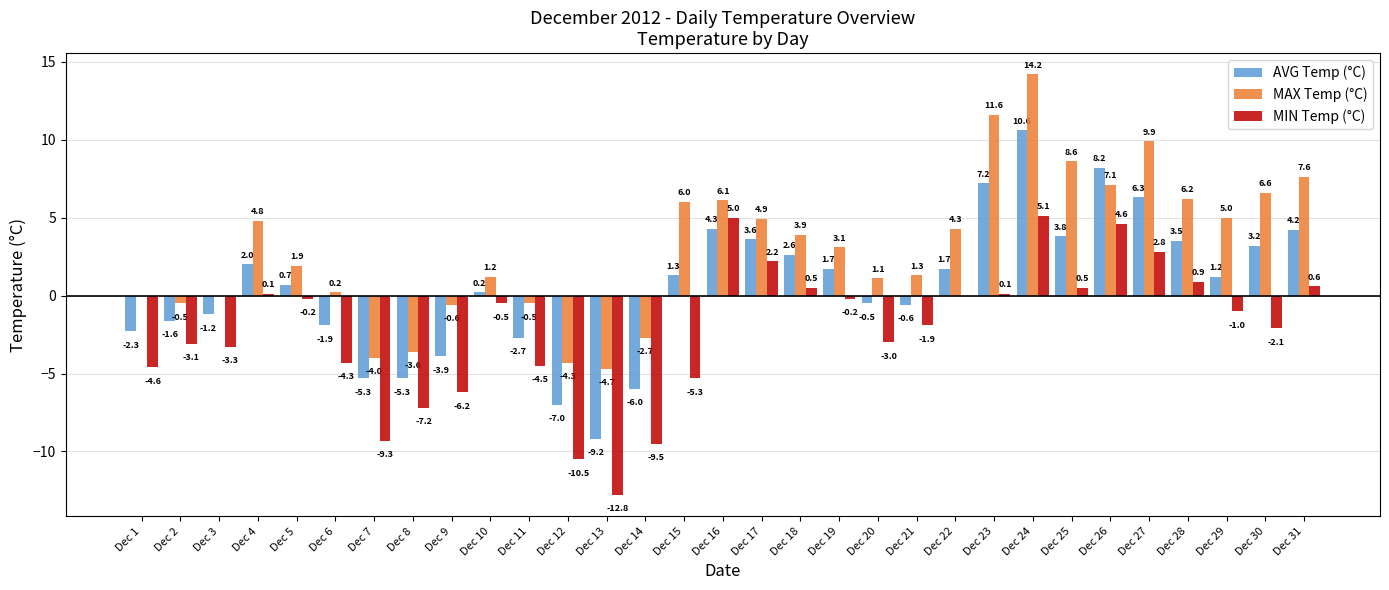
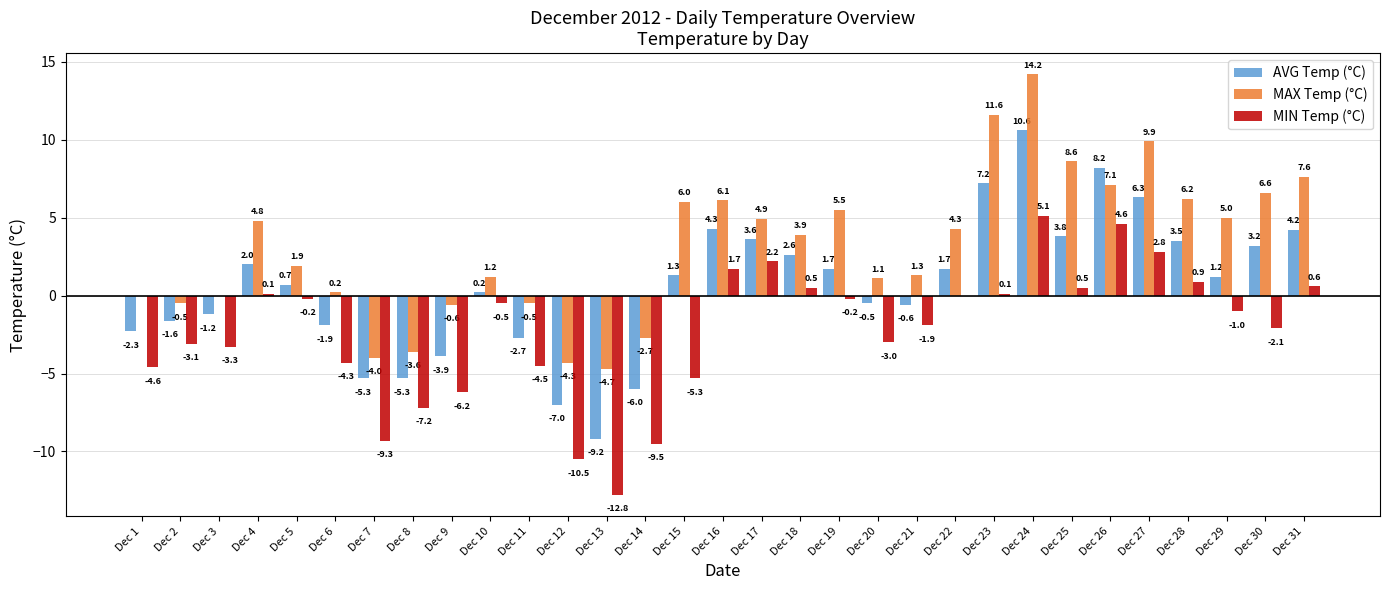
  {
    "AVG Temp (°C)": {
      "Dec 1": -2.3,
      "Dec 2": -1.6,
      "Dec 3": -1.2,
      "Dec 4": 2.0,
      "Dec 5": 0.7,
      "Dec 6": -1.9,
      "Dec 7": -5.3,
      "Dec 8": -5.3,
      "Dec 9": -3.9,
      "Dec 10": 0.2,
      "Dec 11": -2.7,
      "Dec 12": -7.0,
      "Dec 13": -9.2,
      "Dec 14": -6.0,
      "Dec 15": 1.3,
      "Dec 16": 4.3,
      "Dec 17": 3.6,
      "Dec 18": 2.6,
      "Dec 19": 1.7,
      "Dec 20": -0.5,
      "Dec 21": -0.6,
      "Dec 22": 1.7,
      "Dec 23": 7.2,
      "Dec 24": 10.6,
      "Dec 25": 3.8,
      "Dec 26": 8.2,
      "Dec 27": 6.3,
      "Dec 28": 3.5,
      "Dec 29": 1.2,
      "Dec 30": 3.2,
      "Dec 31": 4.2
    },
    "MAX Temp (°C)": {
      "Dec 2": -0.5,
      "Dec 4": 4.8,
      "Dec 5": 1.9,
      "Dec 6": 0.2,
      "Dec 7": -4.0,
      "Dec 8": -3.6,
      "Dec 9": -0.6,
      "Dec 10": 1.2,
      "Dec 11": -0.5,
      "Dec 12": -4.3,
      "Dec 13": -4.7,
      "Dec 14": -2.7,
      "Dec 15": 6.0,
      "Dec 16": 6.1,
      "Dec 17": 4.9,
      "Dec 18": 3.9,
-     "Dec 19": 3.1,
+     "Dec 19": 5.5,
      "Dec 20": 1.1,
      "Dec 21": 1.3,
      "Dec 22": 4.3,
      "Dec 23": 11.6,
      "Dec 24": 14.2,
      "Dec 25": 8.6,
      "Dec 26": 7.1,
      "Dec 27": 9.9,
      "Dec 28": 6.2,
      "Dec 29": 5.0,
      "Dec 30": 6.6,
      "Dec 31": 7.6
    },
    "MIN Temp (°C)": {
      "Dec 1": -4.6,
      "Dec 2": -3.1,
      "Dec 3": -3.3,
      "Dec 4": 0.1,
      "Dec 5": -0.2,
      "Dec 6": -4.3,
      "Dec 7": -9.3,
      "Dec 8": -7.2,
      "Dec 9": -6.2,
      "Dec 10": -0.5,
      "Dec 11": -4.5,
      "Dec 12": -10.5,
      "Dec 13": -12.8,
      "Dec 14": -9.5,
      "Dec 15": -5.3,
-     "Dec 16": 5.0,
+     "Dec 16": 1.7,
      "Dec 17": 2.2,
      "Dec 18": 0.5,
      "Dec 19": -0.2,
      "Dec 20": -3.0,
      "Dec 21": -1.9,
      "Dec 23": 0.1,
      "Dec 24": 5.1,
      "Dec 25": 0.5,
      "Dec 26": 4.6,
      "Dec 27": 2.8,
      "Dec 28": 0.9,
      "Dec 29": -1.0,
      "Dec 30": -2.1,
      "Dec 31": 0.6
    }
  }
